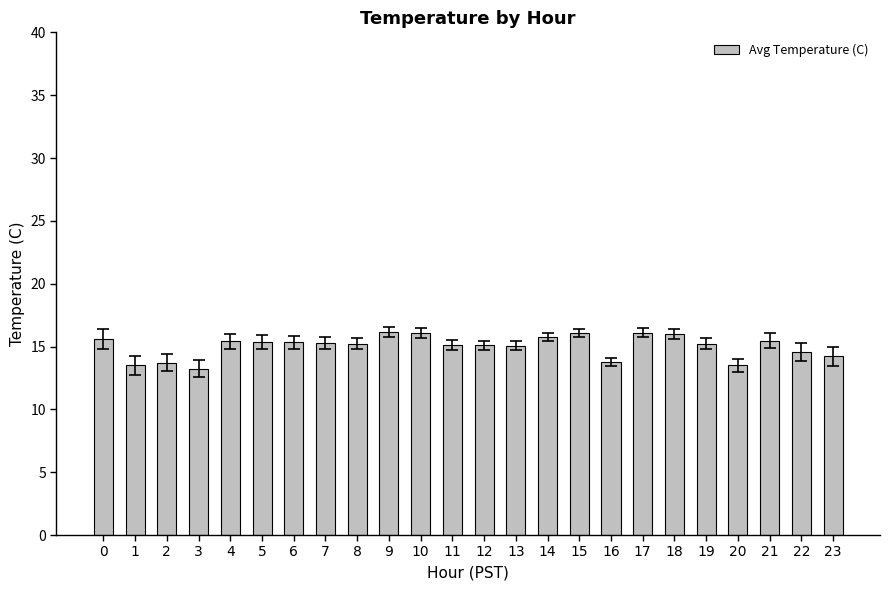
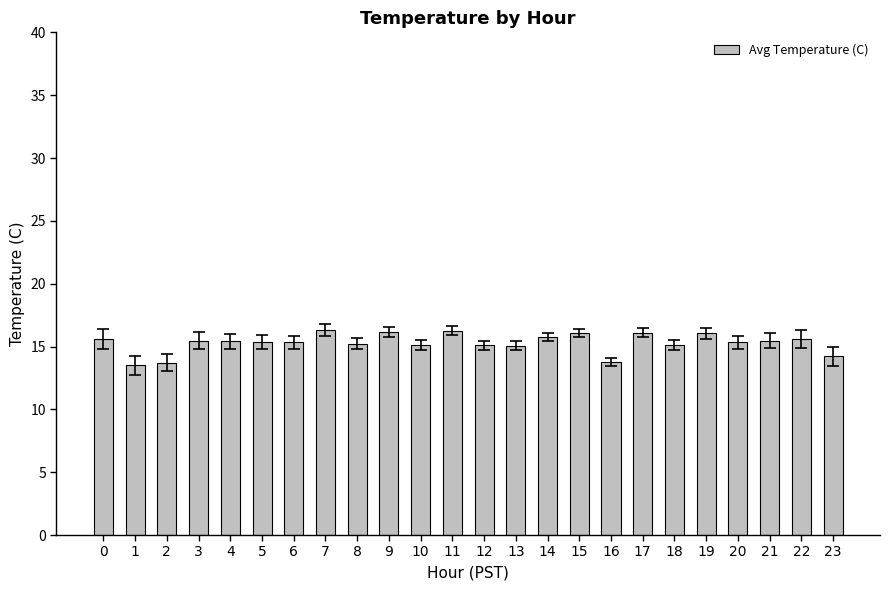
  {
    "Avg Temperature (C)": {
      "0": 15.6,
      "1": 13.5,
      "2": 13.7,
-     "3": 13.3,
+     "3": 15.5,
      "4": 15.4,
      "5": 15.4,
      "6": 15.3,
-     "7": 15.3,
+     "7": 16.3,
      "8": 15.2,
      "9": 16.2,
-     "10": 16.1,
-     "11": 15.1,
+     "10": 15.2,
+     "11": 16.3,
      "12": 15.1,
      "13": 15.1,
      "14": 15.8,
      "15": 16.1,
      "16": 13.8,
      "17": 16.1,
-     "18": 16.0,
-     "19": 15.2,
-     "20": 13.5,
+     "18": 15.2,
+     "19": 16.1,
+     "20": 15.3,
      "21": 15.5,
-     "22": 14.6,
+     "22": 15.6,
      "23": 14.2
    }
  }
